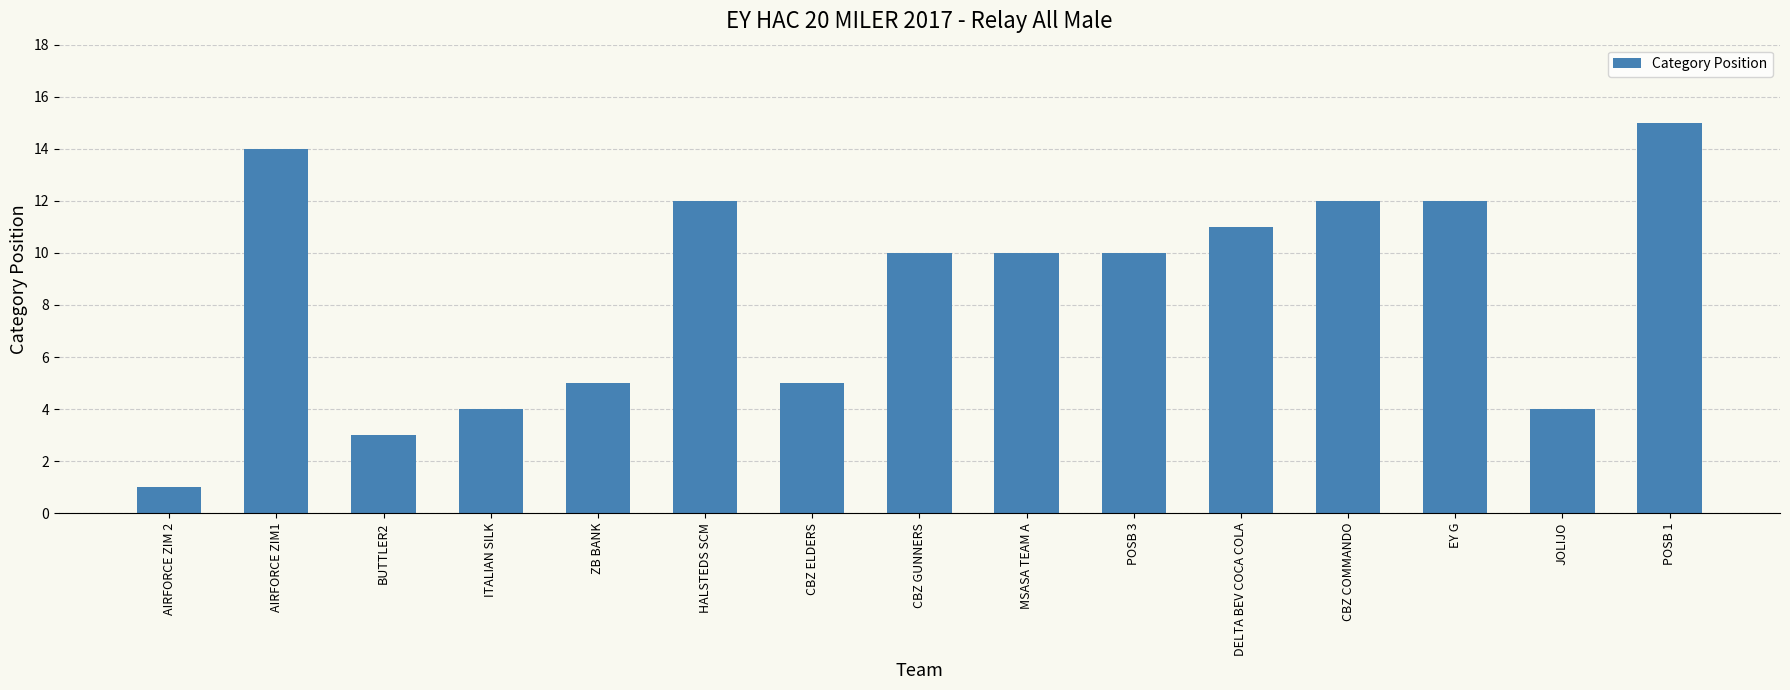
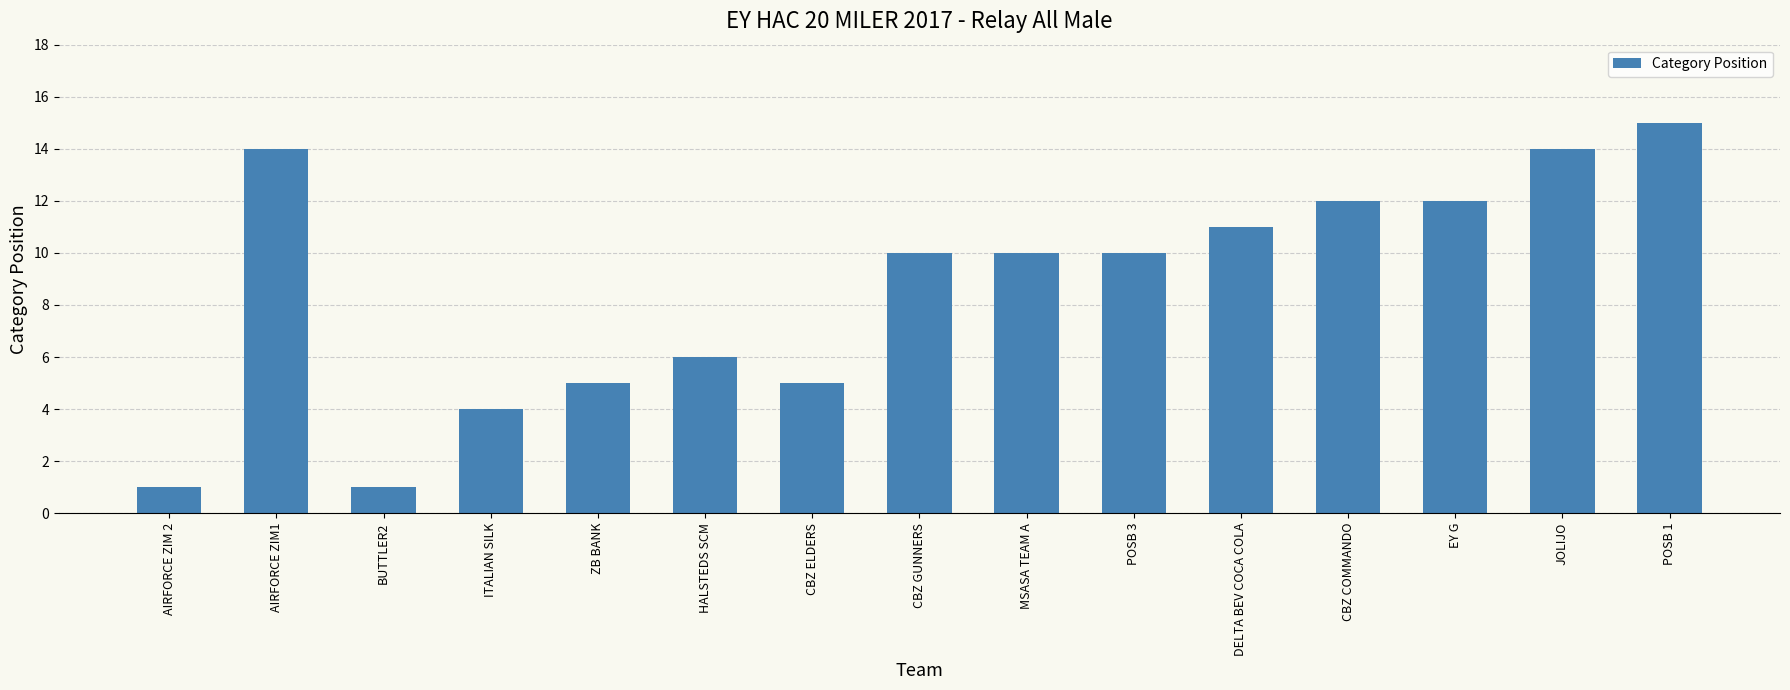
  {
    "AIRFORCE ZIM 2": 1,
    "AIRFORCE ZIM1": 14,
-   "BUTTLER2": 3,
+   "BUTTLER2": 1,
    "ITALIAN SILK": 4,
    "ZB BANK": 5,
-   "HALSTEDS SCM": 12,
+   "HALSTEDS SCM": 6,
    "CBZ ELDERS": 5,
    "CBZ GUNNERS": 10,
    "MSASA TEAM A": 10,
    "POSB 3": 10,
    "DELTA BEV COCA COLA": 11,
    "CBZ COMMANDO": 12,
    "EY G": 12,
-   "JOLIJO": 4,
+   "JOLIJO": 14,
    "POSB 1": 15
  }
